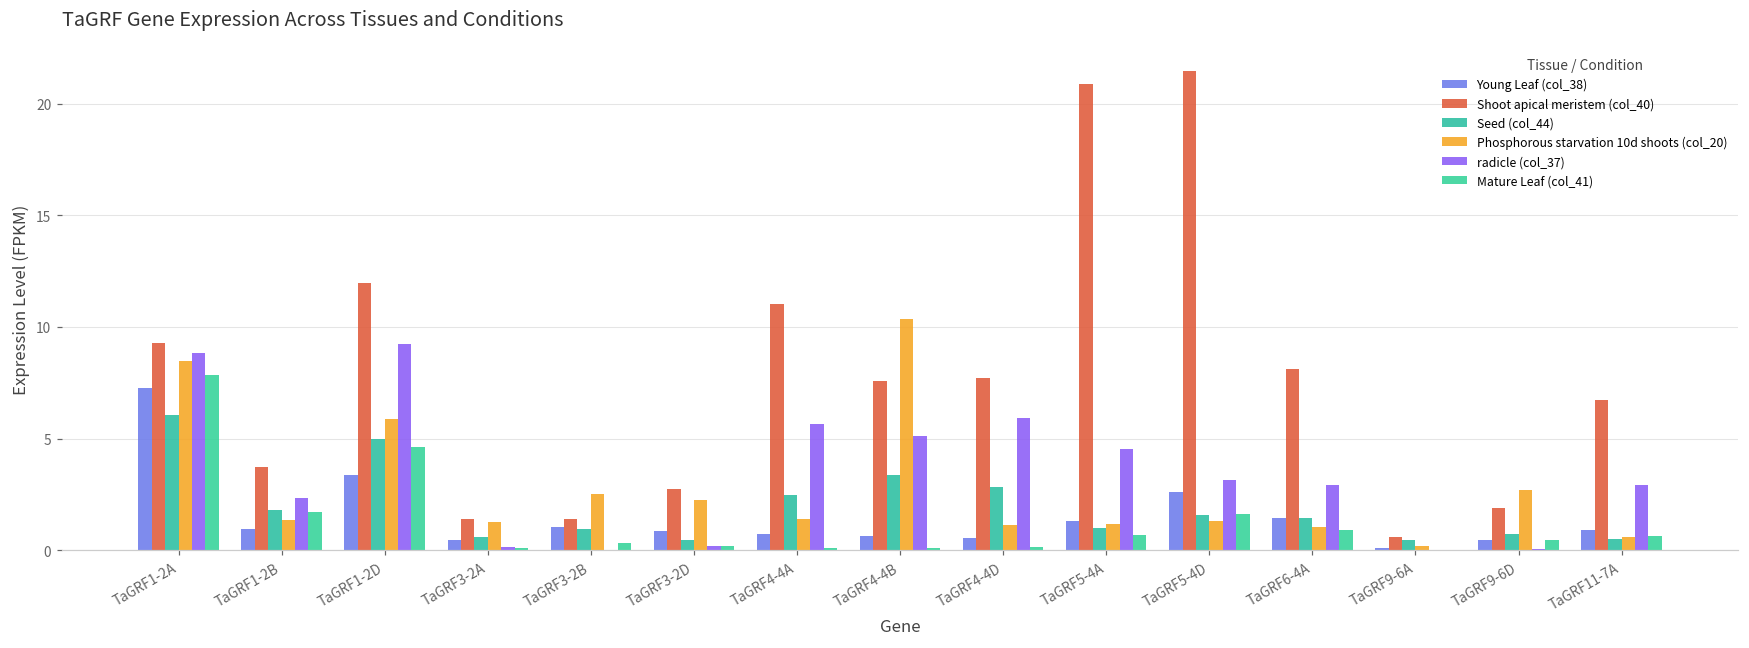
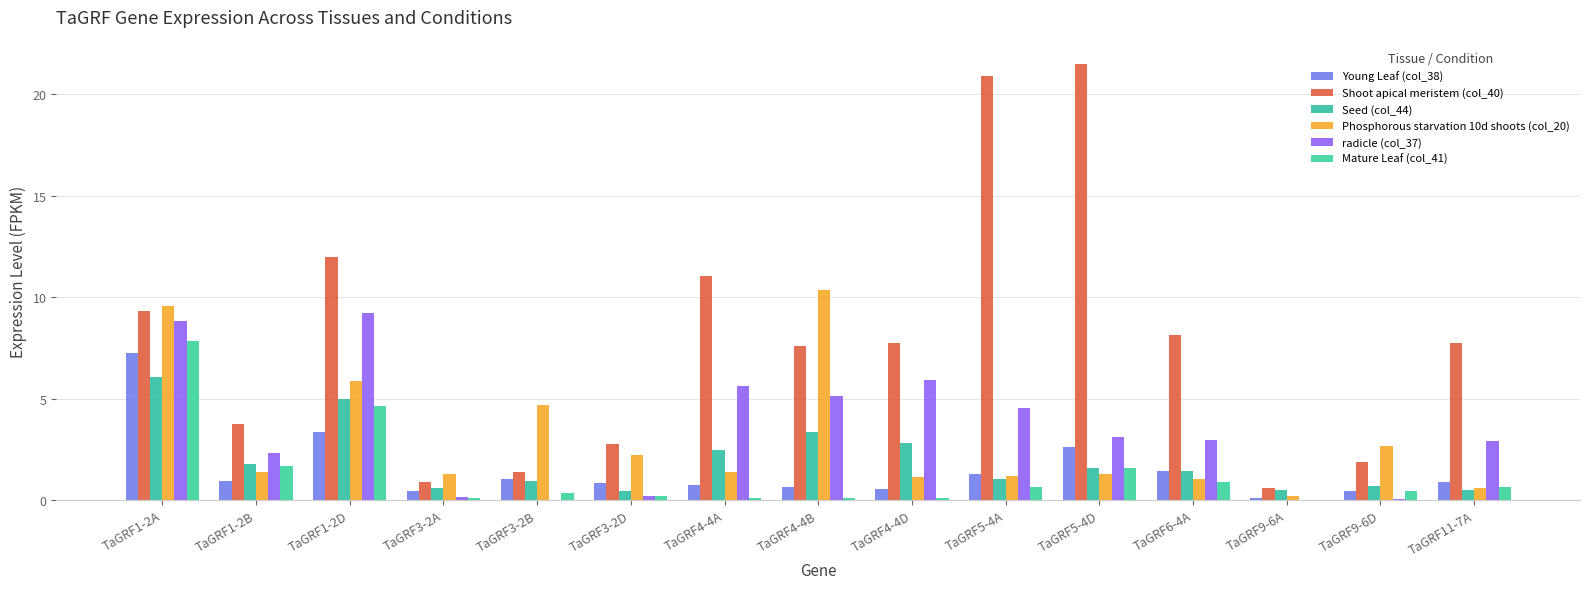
  {
    "Shoot apical meristem (col_40)": {
      "TaGRF1-2A": 9.3,
      "TaGRF1-2B": 3.7,
      "TaGRF1-2D": 12.0,
-     "TaGRF3-2A": 1.4,
+     "TaGRF3-2A": 0.9,
      "TaGRF3-2B": 1.4,
      "TaGRF3-2D": 2.7,
      "TaGRF4-4A": 11.0,
      "TaGRF4-4B": 7.6,
      "TaGRF4-4D": 7.7,
      "TaGRF5-4A": 20.9,
      "TaGRF5-4D": 21.5,
      "TaGRF6-4A": 8.1,
      "TaGRF9-6A": 0.6,
      "TaGRF9-6D": 1.9,
-     "TaGRF11-7A": 6.7
+     "TaGRF11-7A": 7.7
    },
    "Phosphorous starvation 10d shoots (col_20)": {
-     "TaGRF1-2A": 8.5,
+     "TaGRF1-2A": 9.6,
      "TaGRF1-2B": 1.4,
      "TaGRF1-2D": 5.9,
      "TaGRF3-2A": 1.3,
-     "TaGRF3-2B": 2.5,
+     "TaGRF3-2B": 4.7,
      "TaGRF3-2D": 2.2,
      "TaGRF4-4A": 1.4,
      "TaGRF4-4B": 10.3,
      "TaGRF4-4D": 1.1,
      "TaGRF5-4A": 1.2,
      "TaGRF5-4D": 1.3,
      "TaGRF6-4A": 1.0,
      "TaGRF9-6A": 0.2,
      "TaGRF9-6D": 2.7,
      "TaGRF11-7A": 0.6
    }
  }
